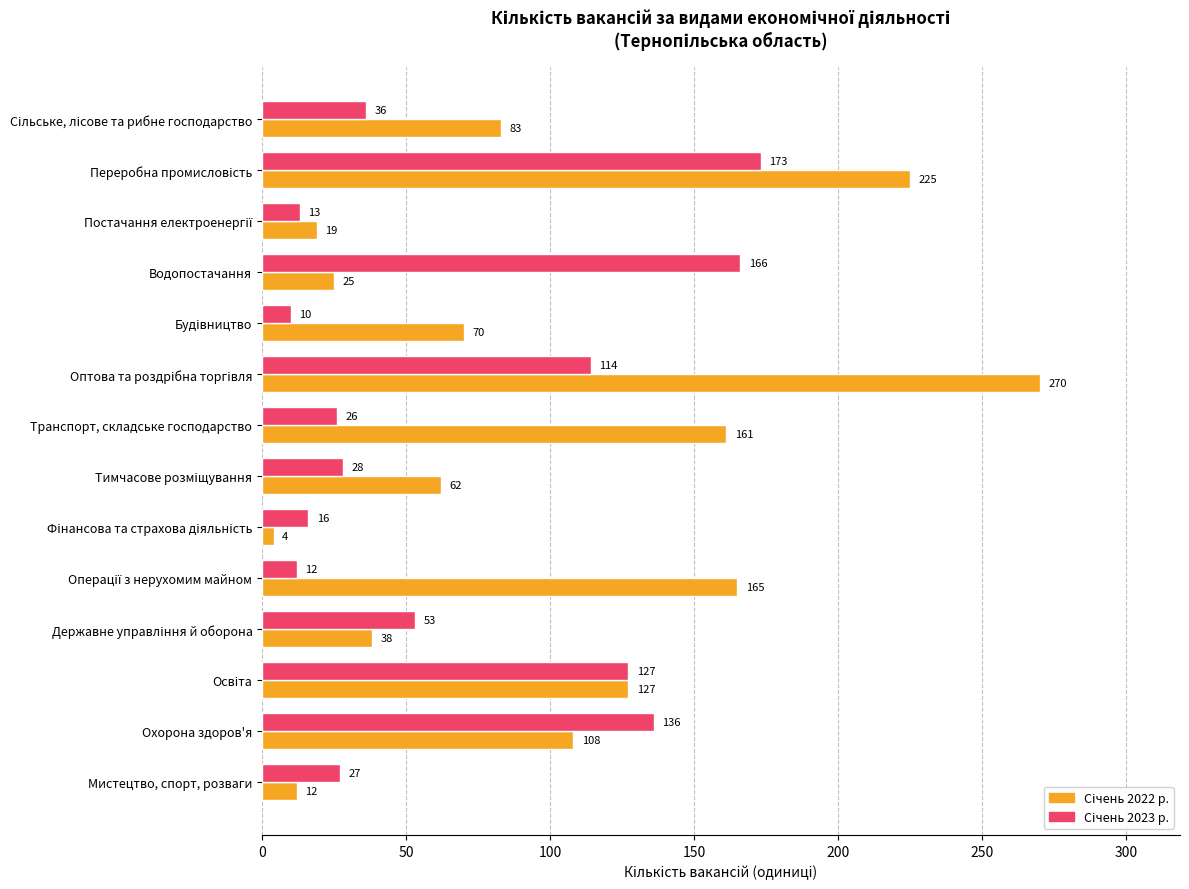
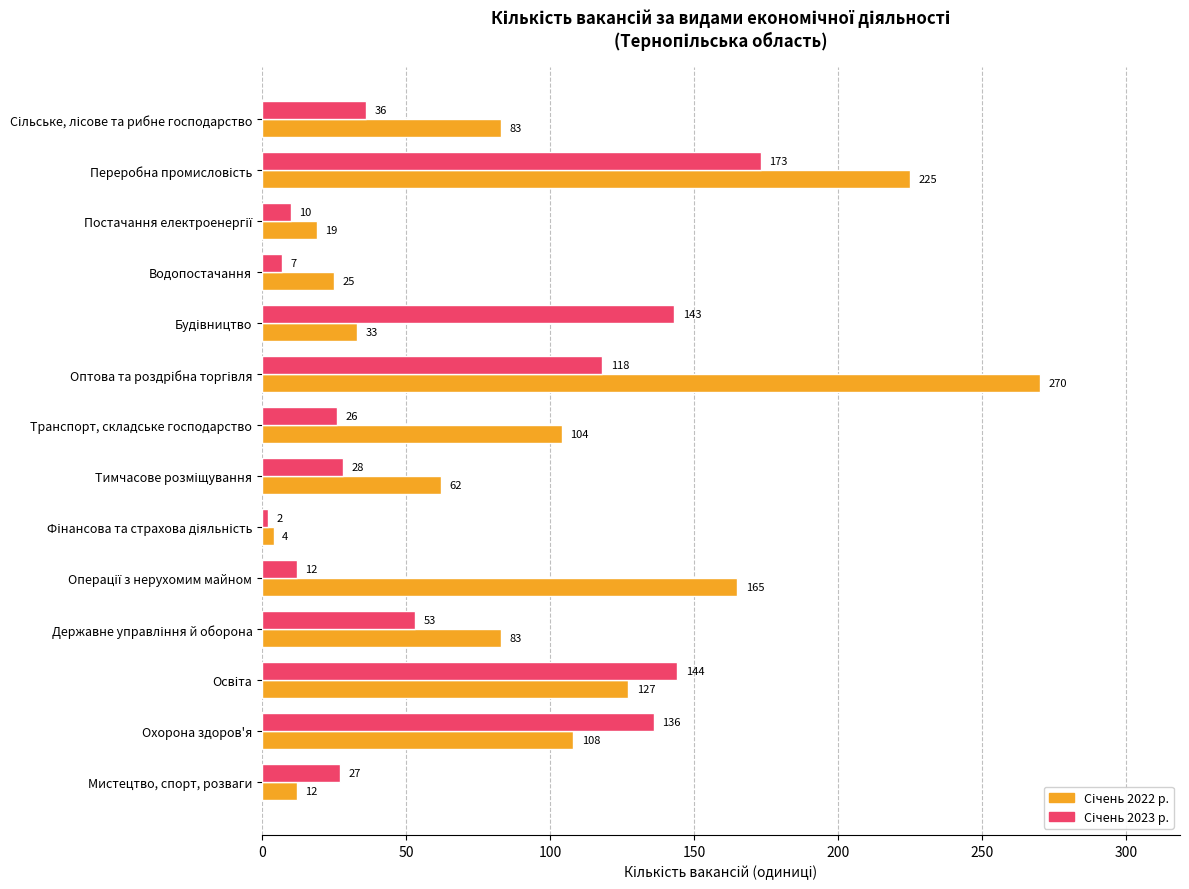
  {
    "Січень 2022 р.": {
      "Сільське, лісове та рибне господарство": 83,
      "Переробна промисловість": 225,
      "Постачання електроенергії": 19,
      "Водопостачання": 25,
-     "Будівництво": 70,
+     "Будівництво": 33,
      "Оптова та роздрібна торгівля": 270,
-     "Транспорт, складське господарство": 161,
+     "Транспорт, складське господарство": 104,
      "Тимчасове розміщування": 62,
      "Фінансова та страхова діяльність": 4,
      "Операції з нерухомим майном": 165,
-     "Державне управління й оборона": 38,
+     "Державне управління й оборона": 83,
      "Освіта": 127,
      "Охорона здоров'я": 108,
      "Мистецтво, спорт, розваги": 12
    },
    "Січень 2023 р.": {
      "Сільське, лісове та рибне господарство": 36,
      "Переробна промисловість": 173,
-     "Постачання електроенергії": 13,
-     "Водопостачання": 166,
-     "Будівництво": 10,
-     "Оптова та роздрібна торгівля": 114,
+     "Постачання електроенергії": 10,
+     "Водопостачання": 7,
+     "Будівництво": 143,
+     "Оптова та роздрібна торгівля": 118,
      "Транспорт, складське господарство": 26,
      "Тимчасове розміщування": 28,
-     "Фінансова та страхова діяльність": 16,
+     "Фінансова та страхова діяльність": 2,
      "Операції з нерухомим майном": 12,
      "Державне управління й оборона": 53,
-     "Освіта": 127,
+     "Освіта": 144,
      "Охорона здоров'я": 136,
      "Мистецтво, спорт, розваги": 27
    }
  }
